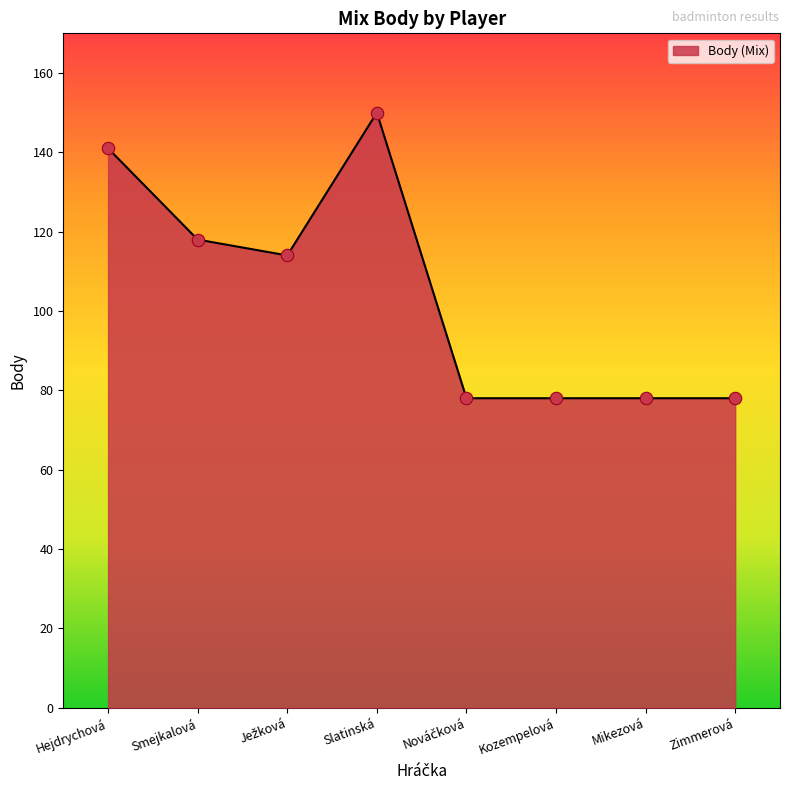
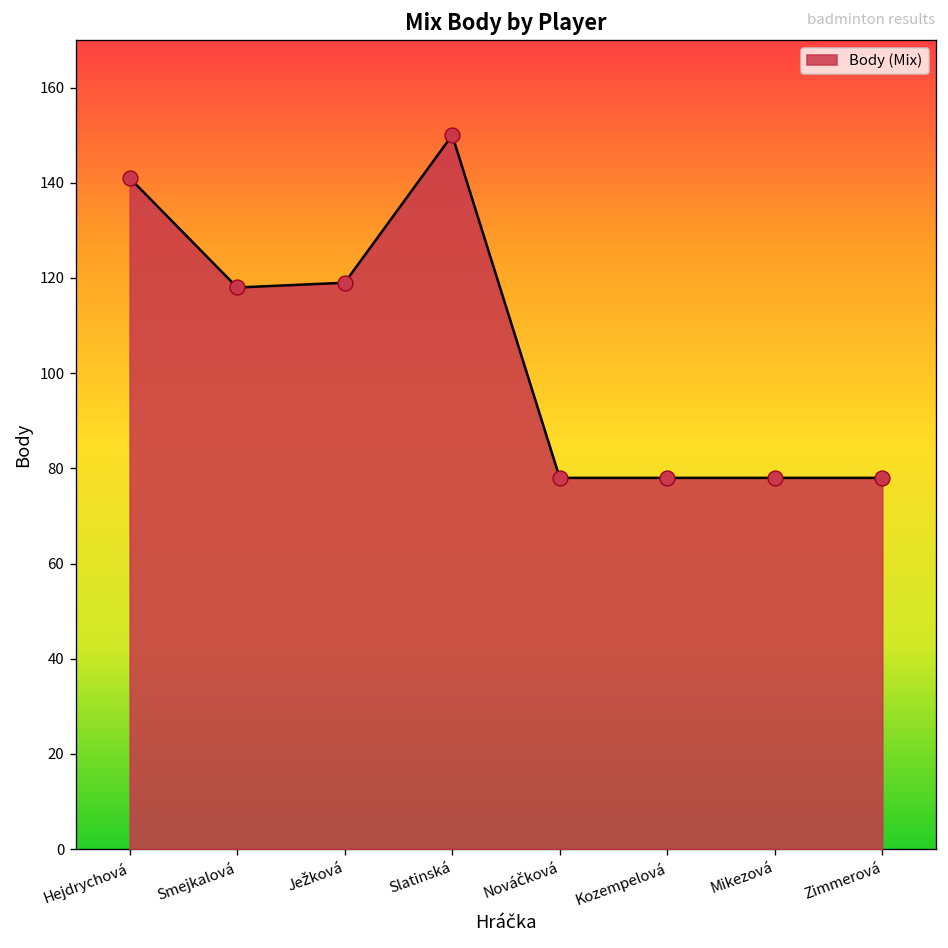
  {
    "Hejdrychová": 141,
    "Smejkalová": 118,
-   "Ježková": 114,
+   "Ježková": 119,
    "Slatinská": 150,
    "Nováčková": 78,
    "Kozempelová": 78,
    "Mikezová": 78,
    "Zimmerová": 78
  }
